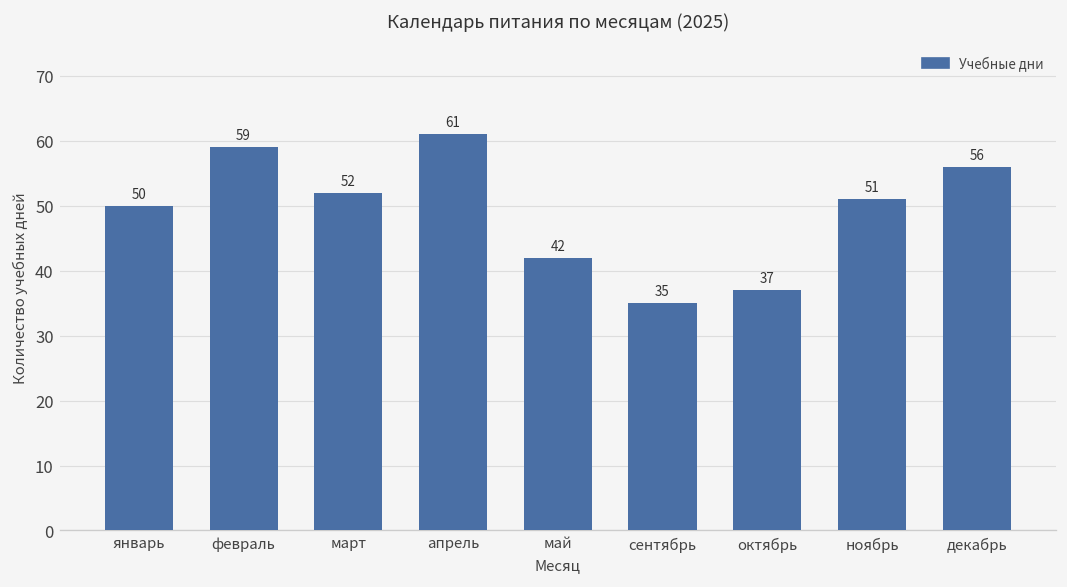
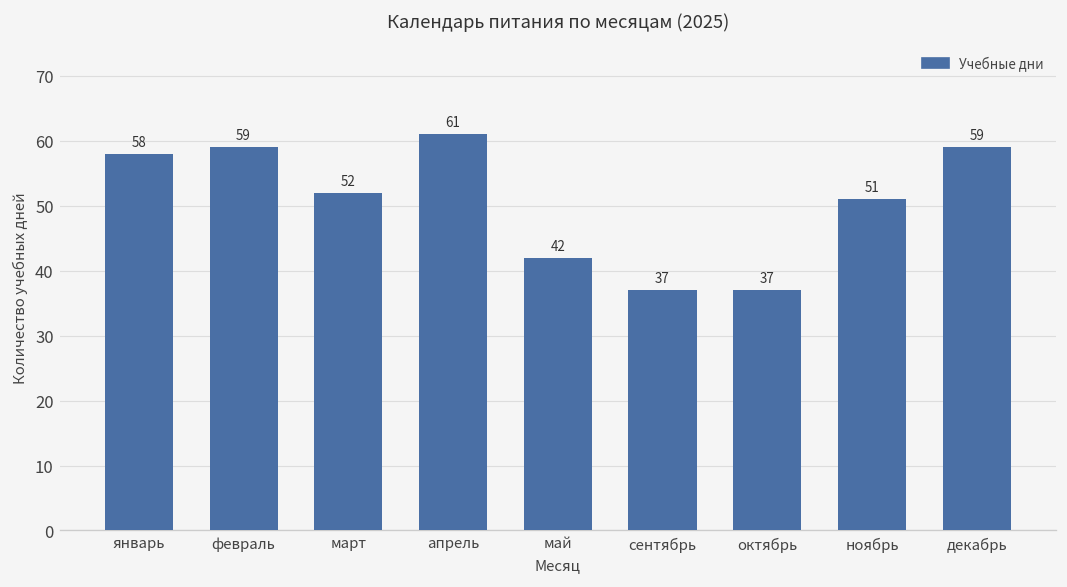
  {
-   "январь": 50,
+   "январь": 58,
    "февраль": 59,
    "март": 52,
    "апрель": 61,
    "май": 42,
-   "сентябрь": 35,
+   "сентябрь": 37,
    "октябрь": 37,
    "ноябрь": 51,
-   "декабрь": 56
+   "декабрь": 59
  }
